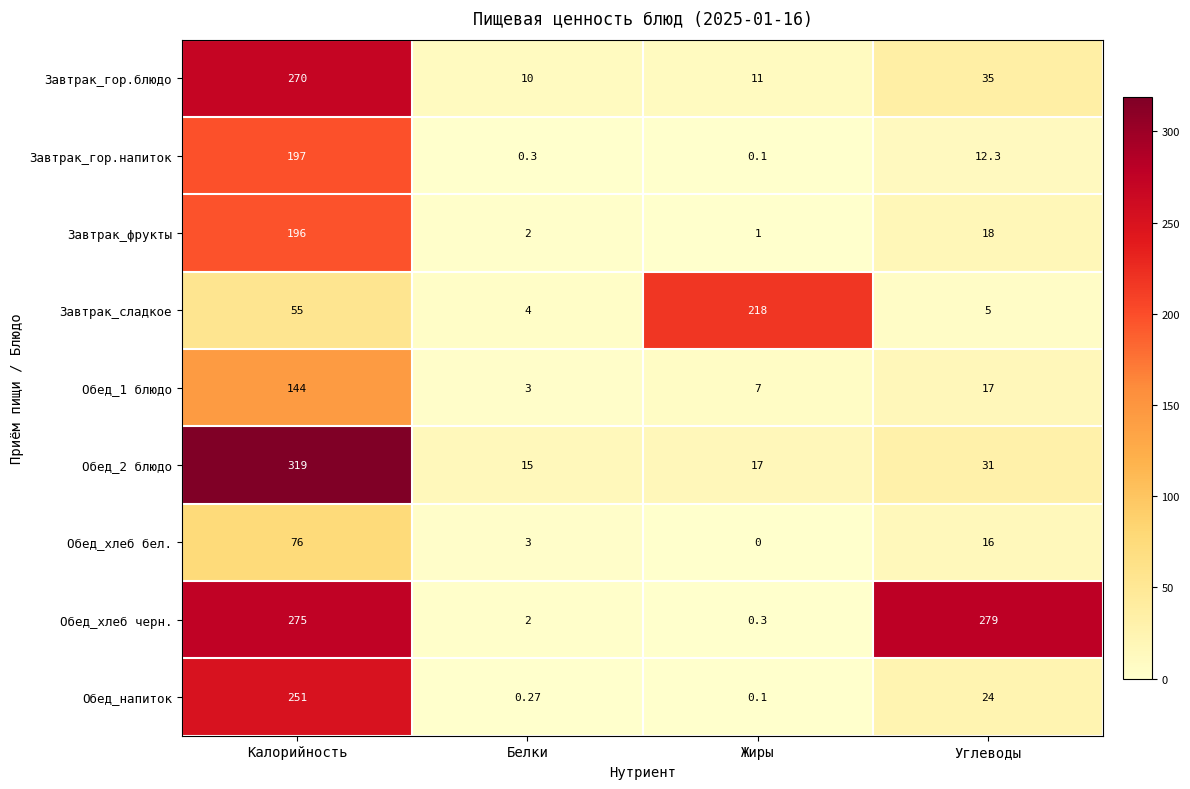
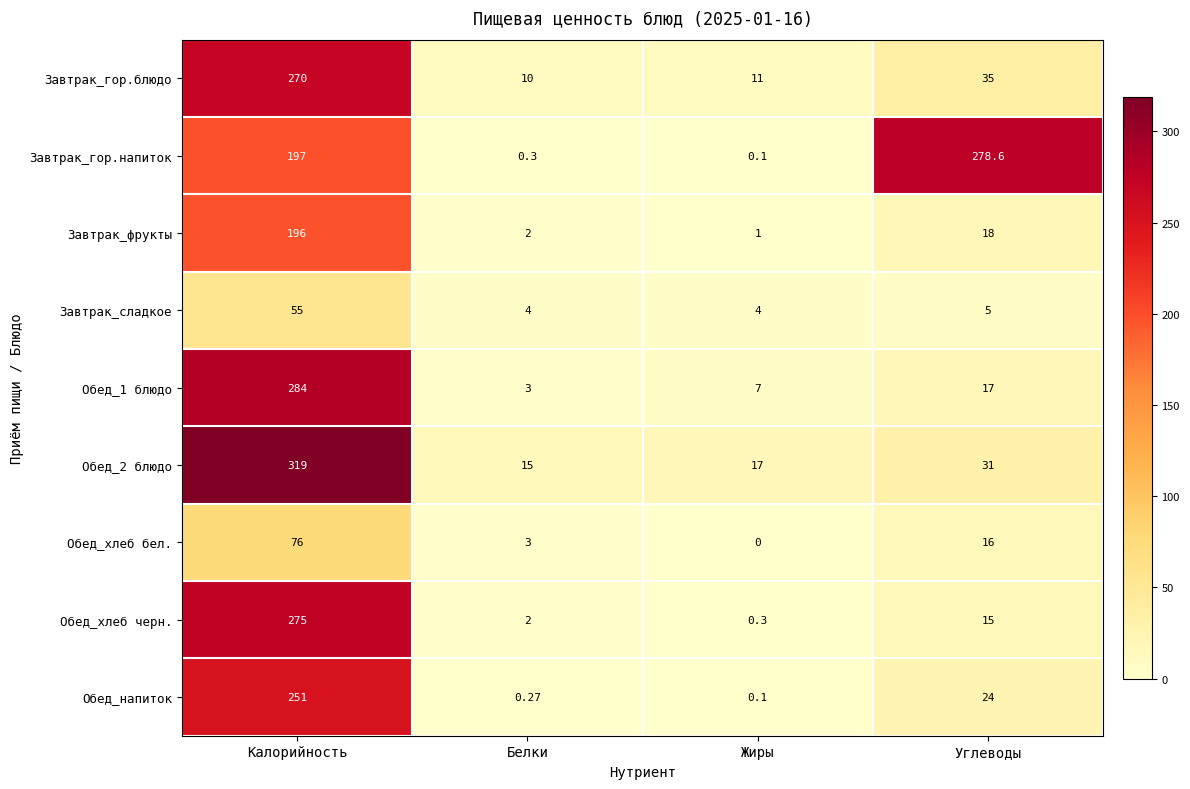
  {
    "Завтрак_гор.блюдо": {
      "Калорийность": 270,
      "Белки": 10,
      "Жиры": 11,
      "Углеводы": 35
    },
    "Завтрак_гор.напиток": {
      "Калорийность": 197,
      "Белки": 0.3,
      "Жиры": 0.1,
-     "Углеводы": 12.3
+     "Углеводы": 278.6
    },
    "Завтрак_фрукты": {
      "Калорийность": 196,
      "Белки": 2,
      "Жиры": 1,
      "Углеводы": 18
    },
    "Завтрак_сладкое": {
      "Калорийность": 55,
      "Белки": 4,
-     "Жиры": 218,
+     "Жиры": 4,
      "Углеводы": 5
    },
    "Обед_1 блюдо": {
-     "Калорийность": 144,
+     "Калорийность": 284,
      "Белки": 3,
      "Жиры": 7,
      "Углеводы": 17
    },
    "Обед_2 блюдо": {
      "Калорийность": 319,
      "Белки": 15,
      "Жиры": 17,
      "Углеводы": 31
    },
    "Обед_хлеб бел.": {
      "Калорийность": 76,
      "Белки": 3,
      "Жиры": 0,
      "Углеводы": 16
    },
    "Обед_хлеб черн.": {
      "Калорийность": 275,
      "Белки": 2,
      "Жиры": 0.3,
-     "Углеводы": 279
+     "Углеводы": 15
    },
    "Обед_напиток": {
      "Калорийность": 251,
      "Белки": 0.27,
      "Жиры": 0.1,
      "Углеводы": 24
    }
  }
